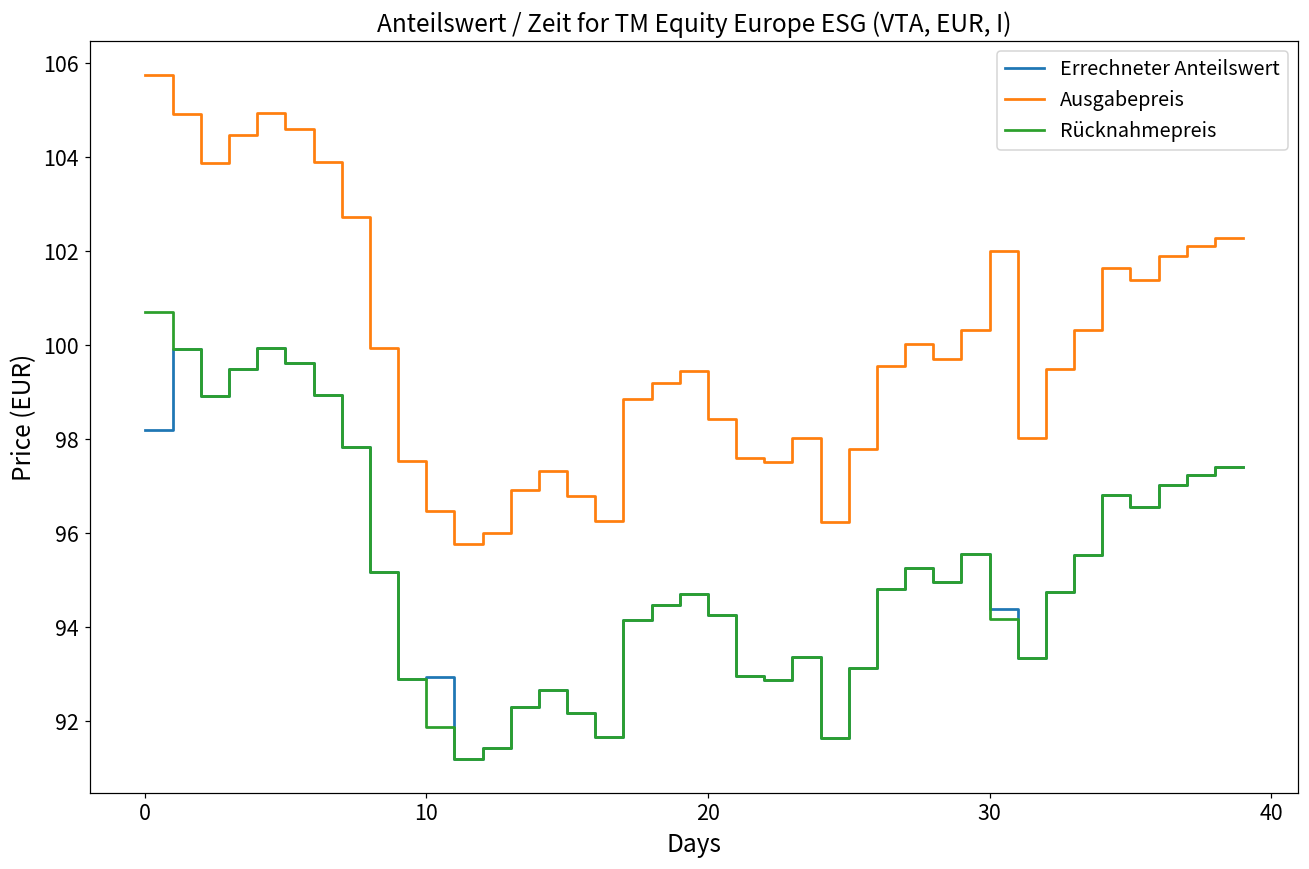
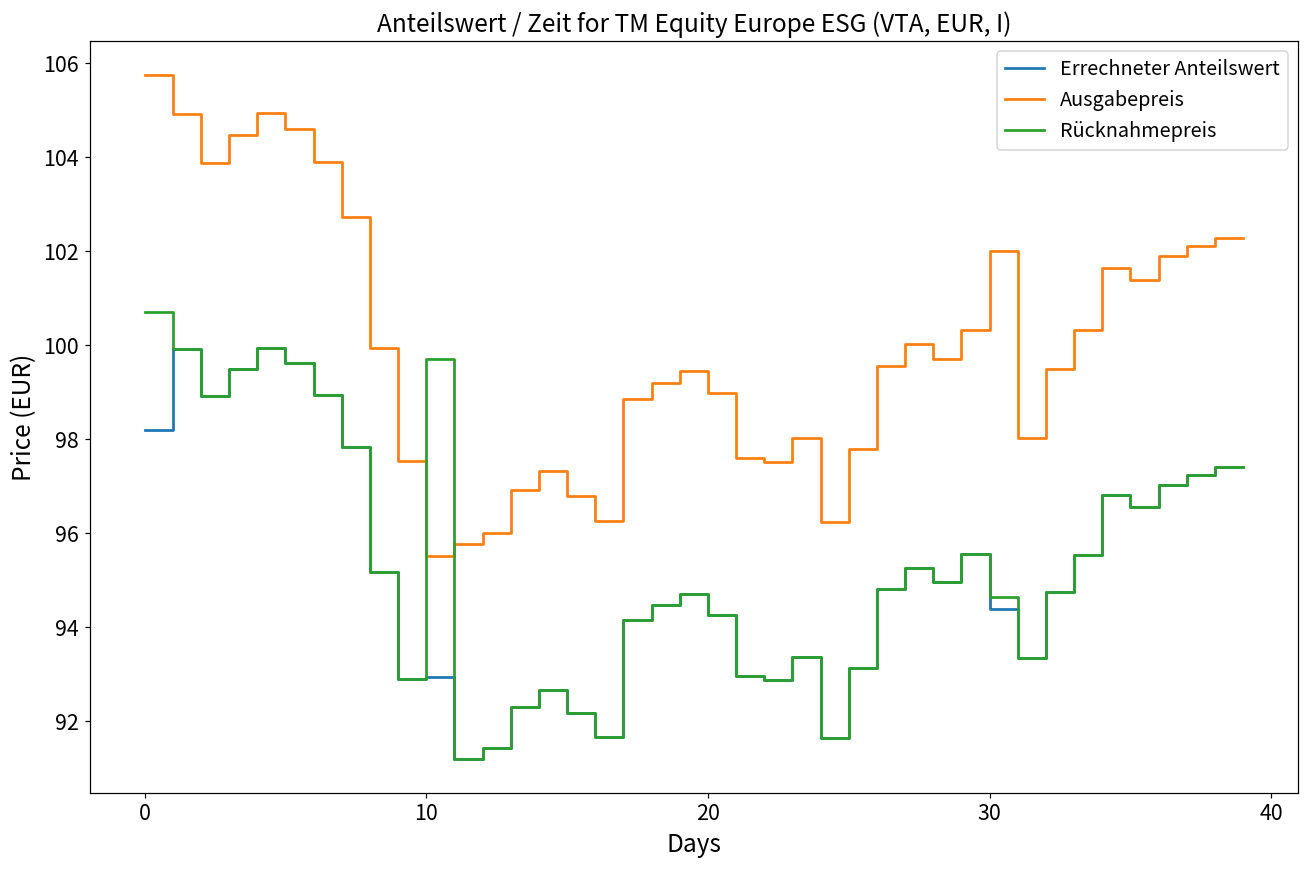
  {
    "Errechneter Anteilswert": {
      "0": 98.2,
      "10": 92.9,
      "30": 94.4
    },
    "Ausgabepreis": {
      "0": 105.7,
-     "10": 96.5,
-     "20": 98.4,
+     "10": 95.5,
+     "20": 99.0,
      "30": 102.0
    },
    "Rücknahmepreis": {
      "0": 100.7,
-     "10": 91.9,
-     "30": 94.2
+     "10": 99.7,
+     "30": 94.6
    }
  }
